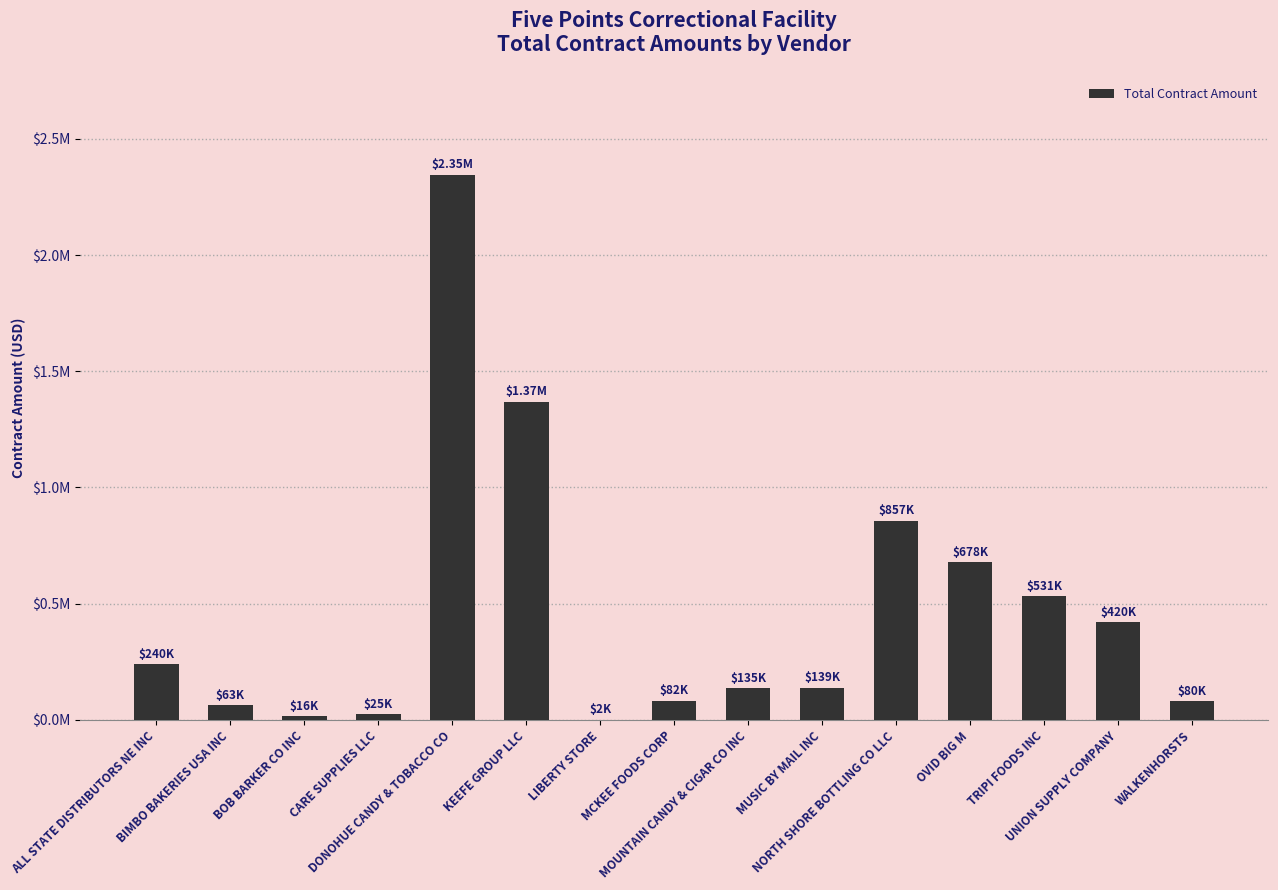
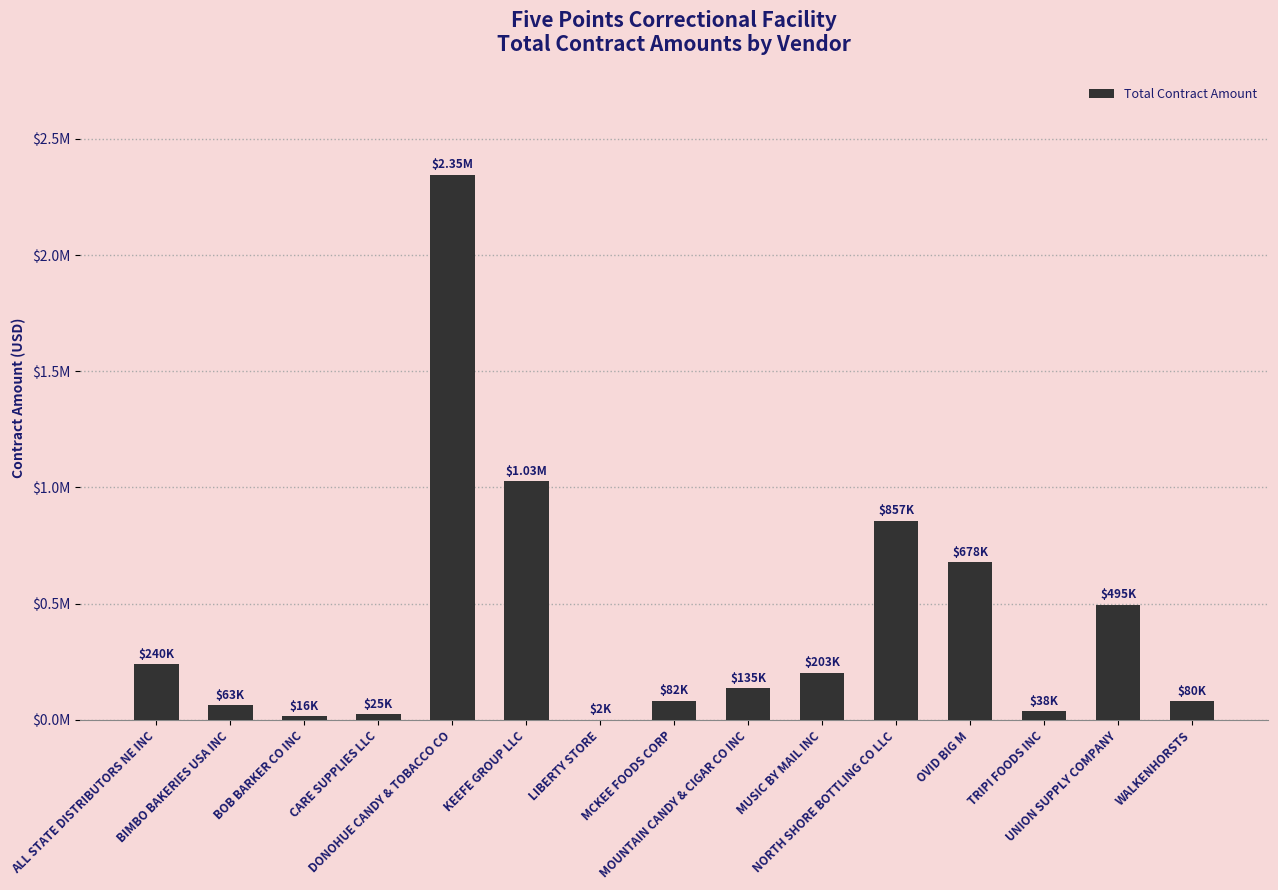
  {
    "ALL STATE DISTRIBUTORS NE INC": "$240K",
    "BIMBO BAKERIES USA INC": "$63K",
    "BOB BARKER CO INC": "$16K",
    "CARE SUPPLIES LLC": "$25K",
    "DONOHUE CANDY & TOBACCO CO": "$2.35M",
-   "KEEFE GROUP LLC": "$1.37M",
+   "KEEFE GROUP LLC": "$1.03M",
    "LIBERTY STORE": "$2K",
    "MCKEE FOODS CORP": "$82K",
    "MOUNTAIN CANDY & CIGAR CO INC": "$135K",
-   "MUSIC BY MAIL INC": "$139K",
+   "MUSIC BY MAIL INC": "$203K",
    "NORTH SHORE BOTTLING CO LLC": "$857K",
    "OVID BIG M": "$678K",
-   "TRIPI FOODS INC": "$531K",
-   "UNION SUPPLY COMPANY": "$420K",
+   "TRIPI FOODS INC": "$38K",
+   "UNION SUPPLY COMPANY": "$495K",
    "WALKENHORSTS": "$80K"
  }
